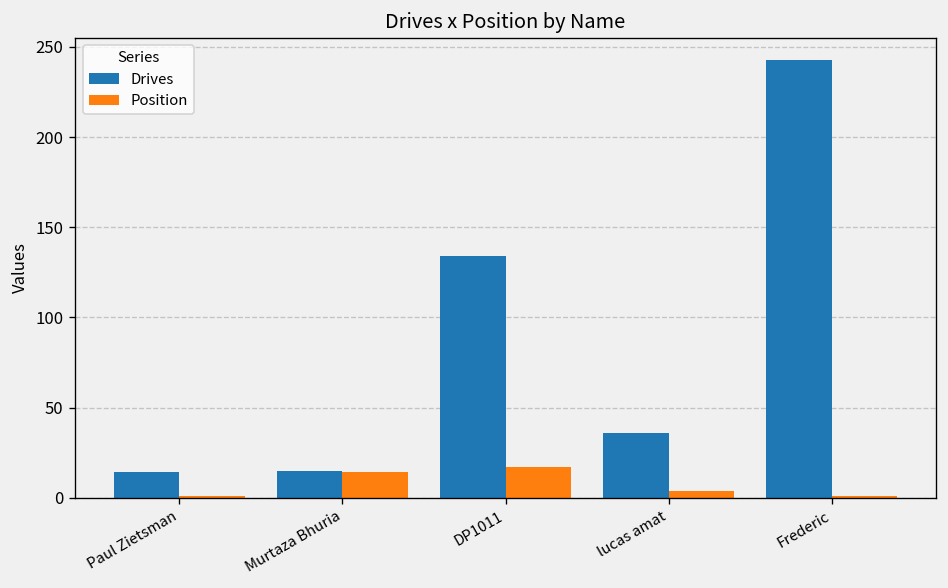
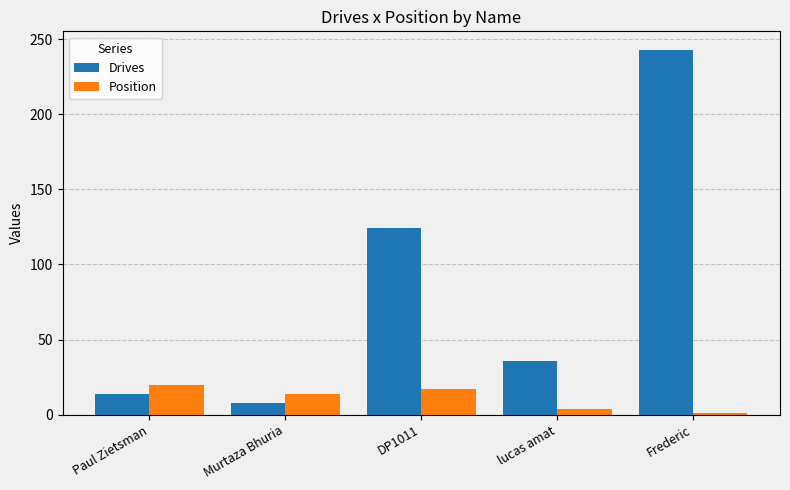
  {
    "Drives": {
      "Paul Zietsman": 14,
-     "Murtaza Bhuria": 15,
-     "DP1011": 134,
+     "Murtaza Bhuria": 8,
+     "DP1011": 124,
      "lucas amat": 36,
      "Frederic": 243
    },
    "Position": {
-     "Paul Zietsman": 1,
+     "Paul Zietsman": 20,
      "Murtaza Bhuria": 14,
      "DP1011": 17,
      "lucas amat": 4
    }
  }
